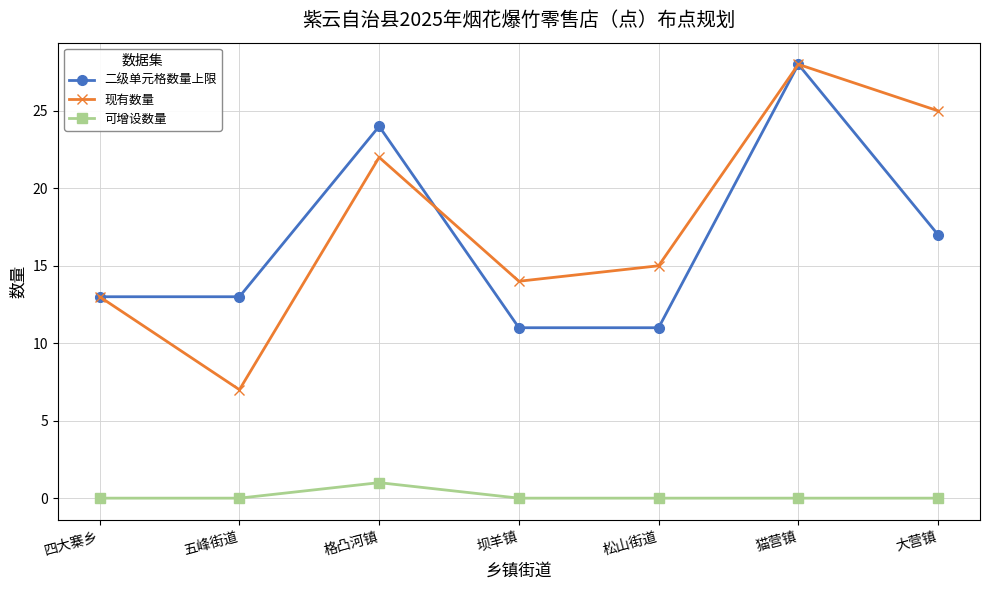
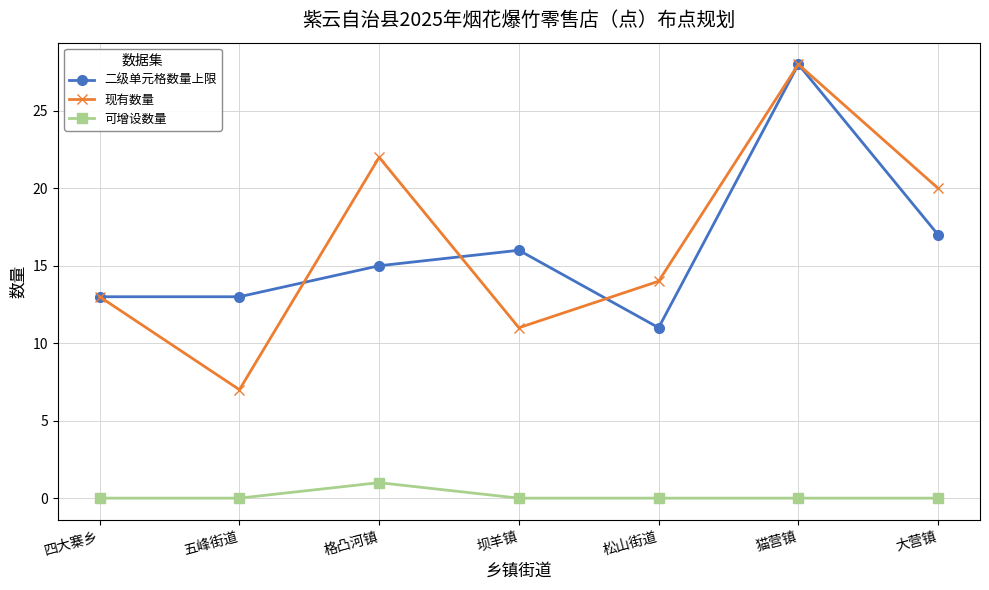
  {
    "二级单元格数量上限": {
      "五峰街道": 13,
-     "格凸河镇": 24,
-     "坝羊镇": 11,
+     "格凸河镇": 15,
+     "坝羊镇": 16,
      "松山街道": 11,
      "大营镇": 17
    },
    "现有数量": {
      "五峰街道": 7,
      "格凸河镇": 22,
-     "坝羊镇": 14,
-     "松山街道": 15,
-     "大营镇": 25
+     "坝羊镇": 11,
+     "松山街道": 14,
+     "大营镇": 20
    },
    "可增设数量": {
      "四大寨乡": 0,
      "五峰街道": 0,
      "格凸河镇": 1,
      "坝羊镇": 0,
      "松山街道": 0,
      "猫营镇": 0,
      "大营镇": 0
    }
  }
